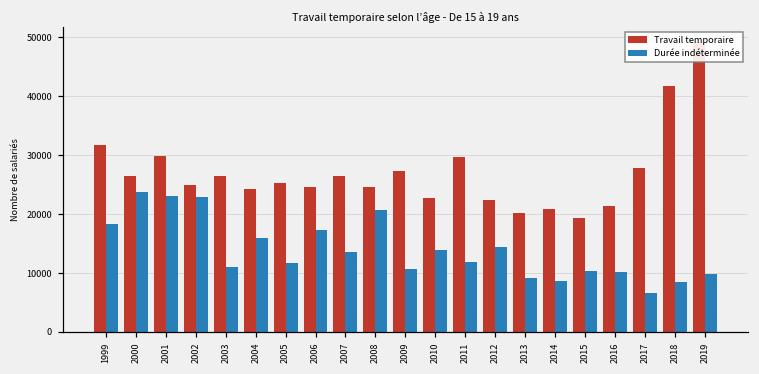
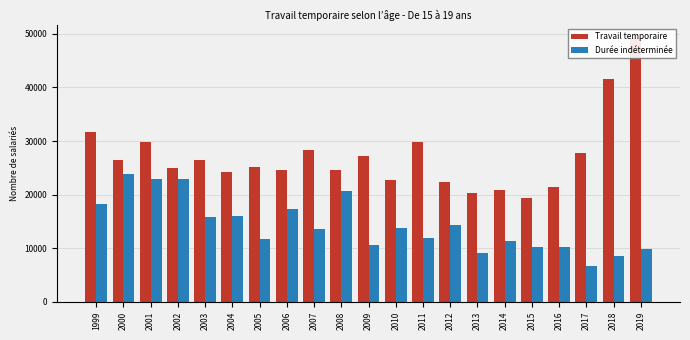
  {
    "Travail temporaire": {
      "1999": 32000,
      "2000": 26000,
      "2001": 30000,
      "2002": 25000,
      "2003": 27000,
      "2004": 24000,
      "2005": 25000,
      "2006": 25000,
-     "2007": 26000,
+     "2007": 28000,
      "2008": 25000,
      "2009": 27000,
      "2010": 23000,
      "2011": 30000,
      "2012": 22000,
      "2013": 20000,
      "2014": 21000,
      "2015": 19000,
      "2016": 21000,
      "2017": 28000,
      "2018": 42000
    },
    "Durée indéterminée": {
      "1999": 18000,
      "2000": 24000,
      "2001": 23000,
      "2002": 23000,
-     "2003": 11000,
+     "2003": 16000,
      "2004": 16000,
      "2005": 12000,
      "2006": 17000,
      "2007": 14000,
      "2008": 21000,
      "2009": 11000,
      "2010": 14000,
      "2011": 12000,
      "2012": 14000,
      "2013": 9000,
-     "2014": 9000,
+     "2014": 11000,
      "2015": 10000,
      "2016": 10000,
      "2017": 7000,
      "2018": 9000,
      "2019": 10000
    }
  }
